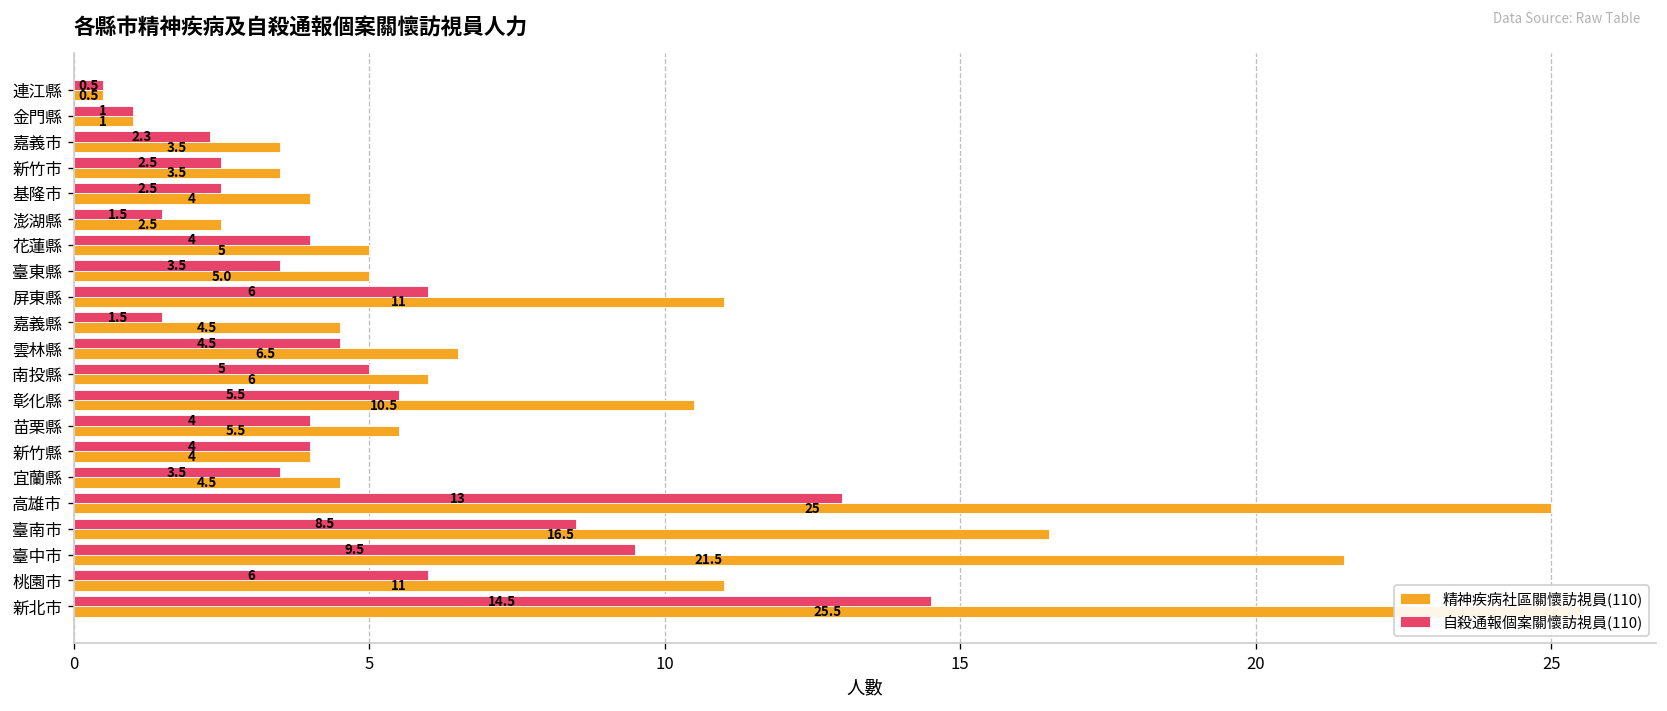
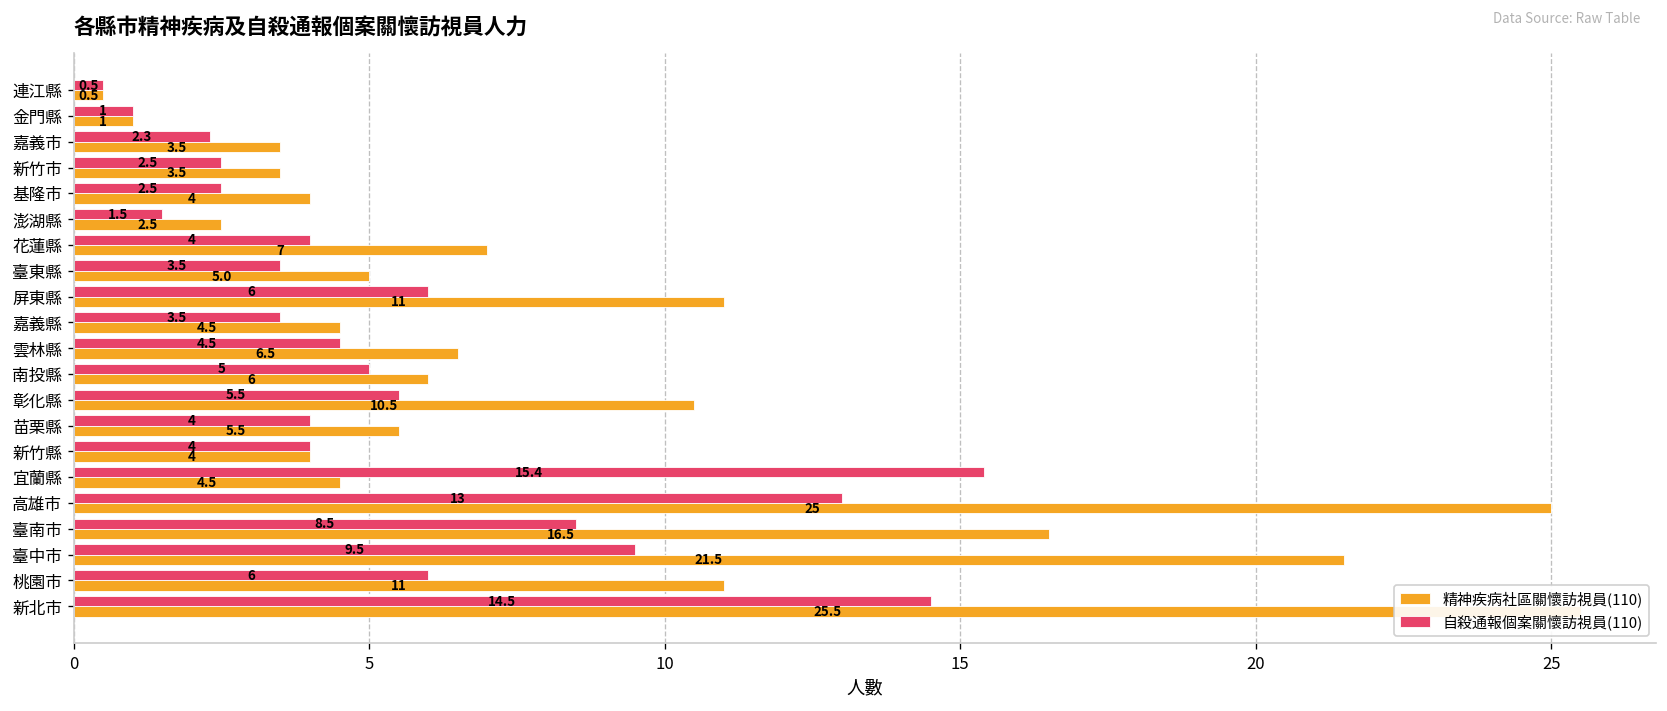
  {
    "精神疾病社區關懷訪視員(110)": {
      "嘉義市": 3.5,
      "新竹市": 3.5,
      "基隆市": 4,
      "澎湖縣": 2.5,
-     "花蓮縣": 5,
+     "花蓮縣": 7,
      "臺東縣": 5.0,
      "屏東縣": 11,
      "嘉義縣": 4.5,
      "雲林縣": 6.5,
      "南投縣": 6,
      "彰化縣": 10.5,
      "苗栗縣": 5.5,
      "宜蘭縣": 4.5,
      "高雄市": 25,
      "臺南市": 16.5,
      "臺中市": 21.5,
      "桃園市": 11
    },
    "自殺通報個案關懷訪視員(110)": {
      "嘉義市": 2.3,
      "新竹市": 2.5,
      "基隆市": 2.5,
      "澎湖縣": 1.5,
      "花蓮縣": 4,
      "臺東縣": 3.5,
      "屏東縣": 6,
-     "嘉義縣": 1.5,
+     "嘉義縣": 3.5,
      "雲林縣": 4.5,
      "南投縣": 5,
      "彰化縣": 5.5,
      "苗栗縣": 4,
-     "宜蘭縣": 3.5,
+     "宜蘭縣": 15.4,
      "高雄市": 13,
      "臺南市": 8.5,
      "臺中市": 9.5,
      "桃園市": 6,
      "新北市": 14.5
    }
  }
